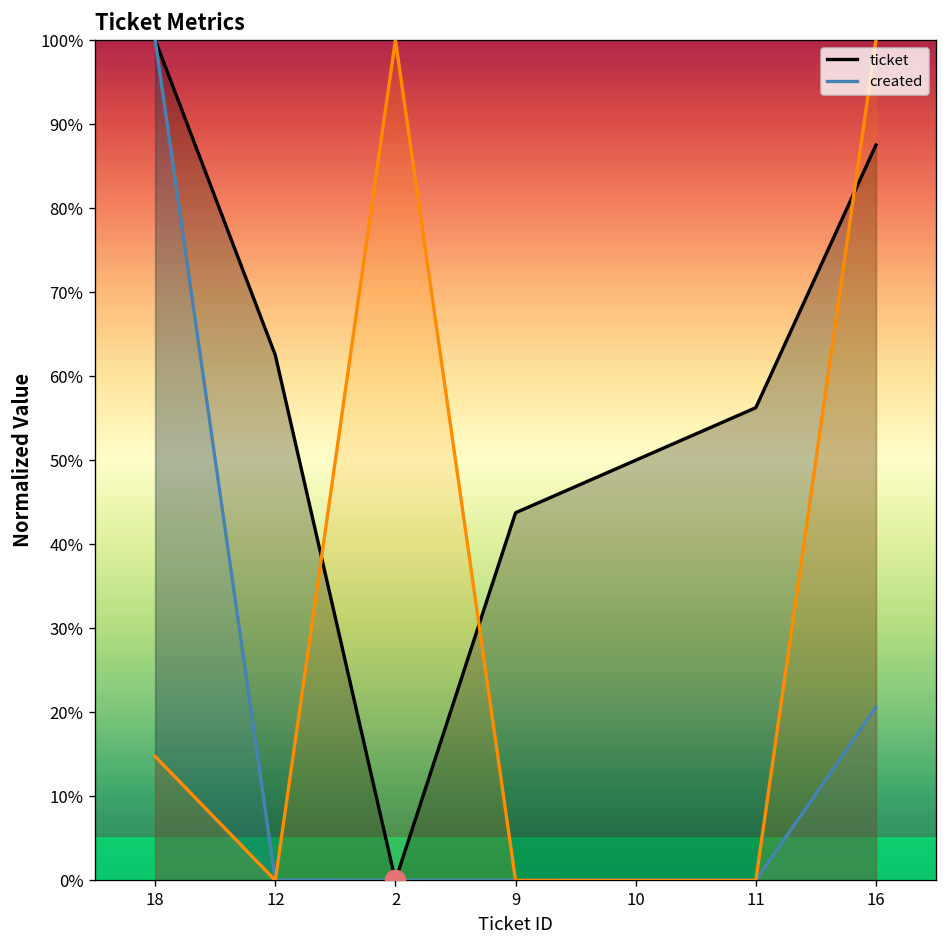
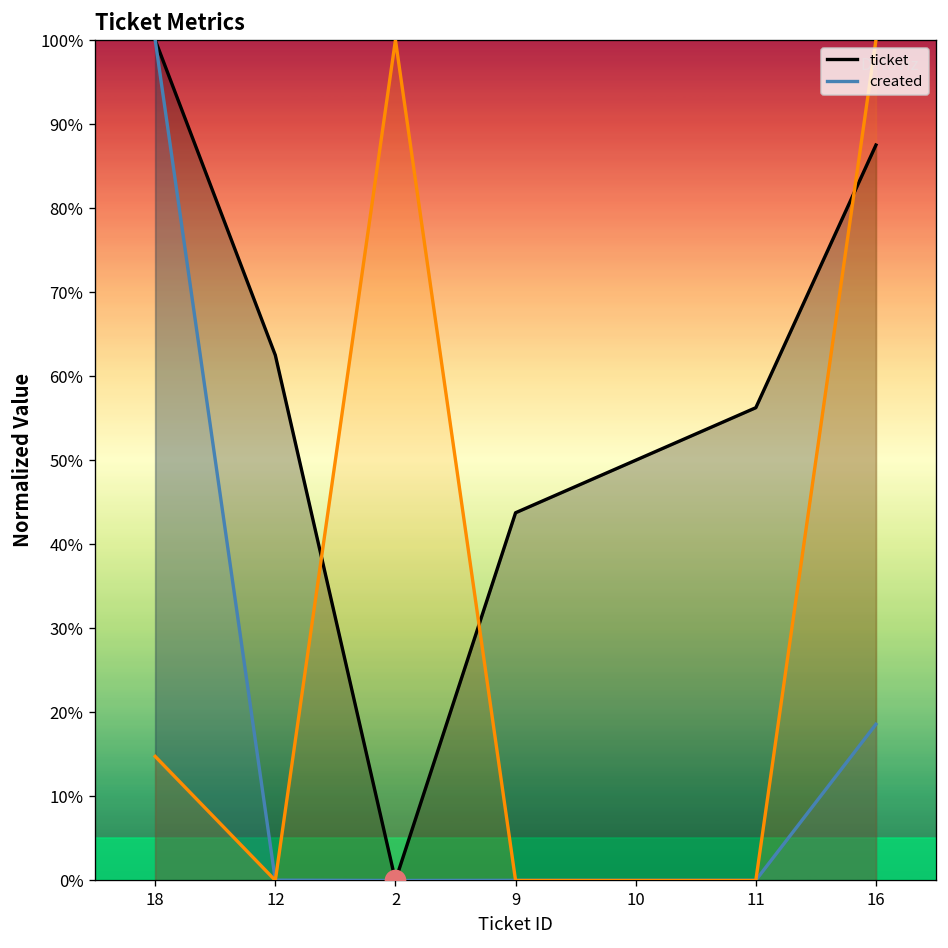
  {
    "ticket": {
      "12": "63%",
      "9": "44%",
      "10": "50%",
      "11": "56%",
      "16": "88%"
    },
    "created": {
-     "16": "21%"
+     "16": "19%"
    }
  }
